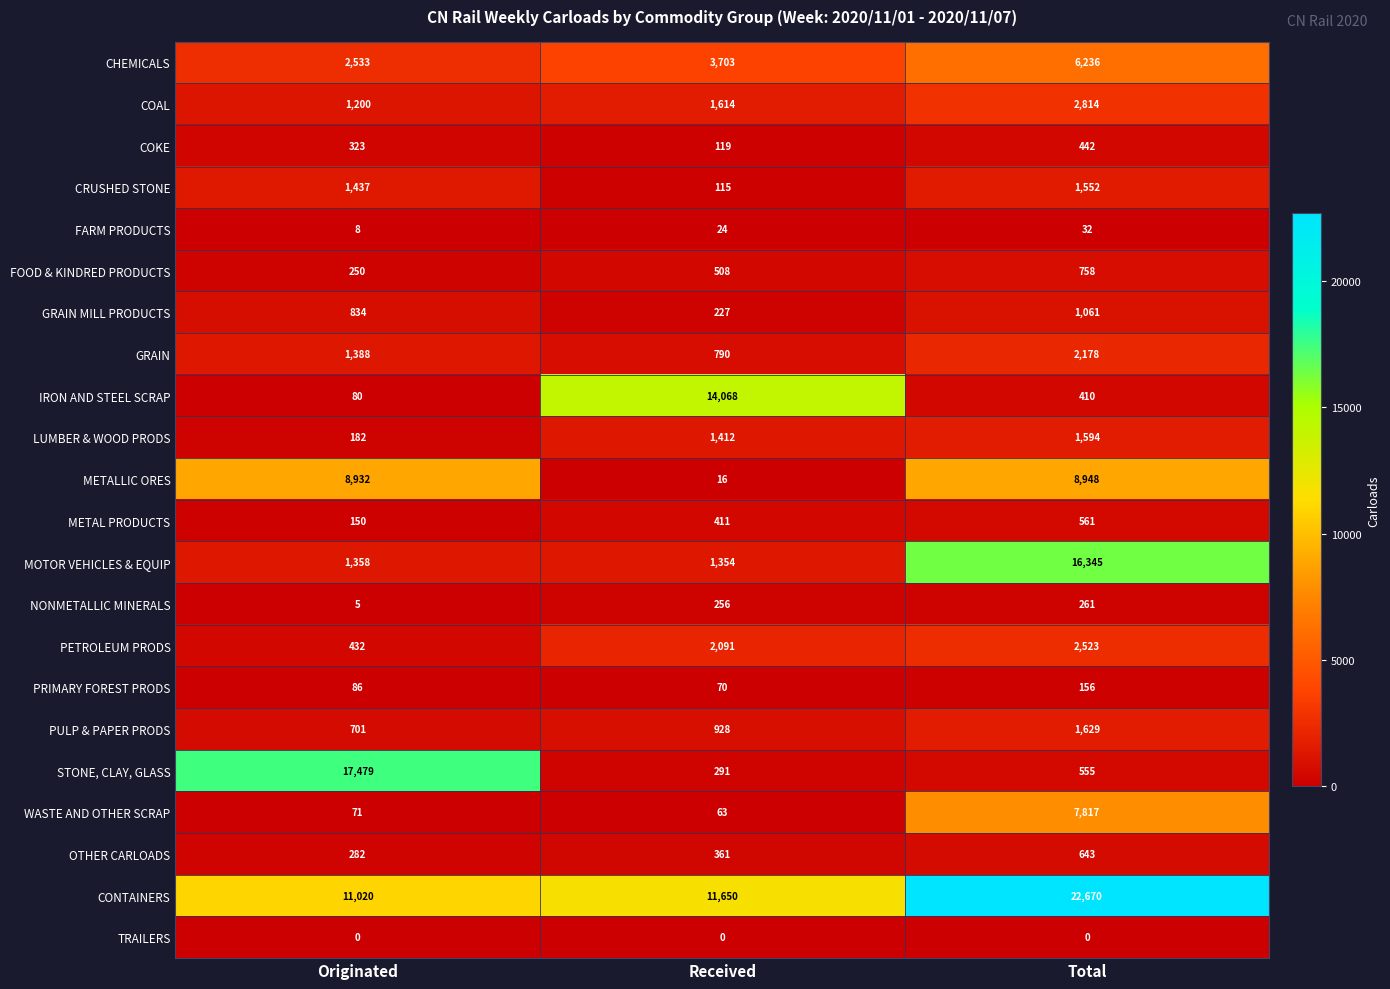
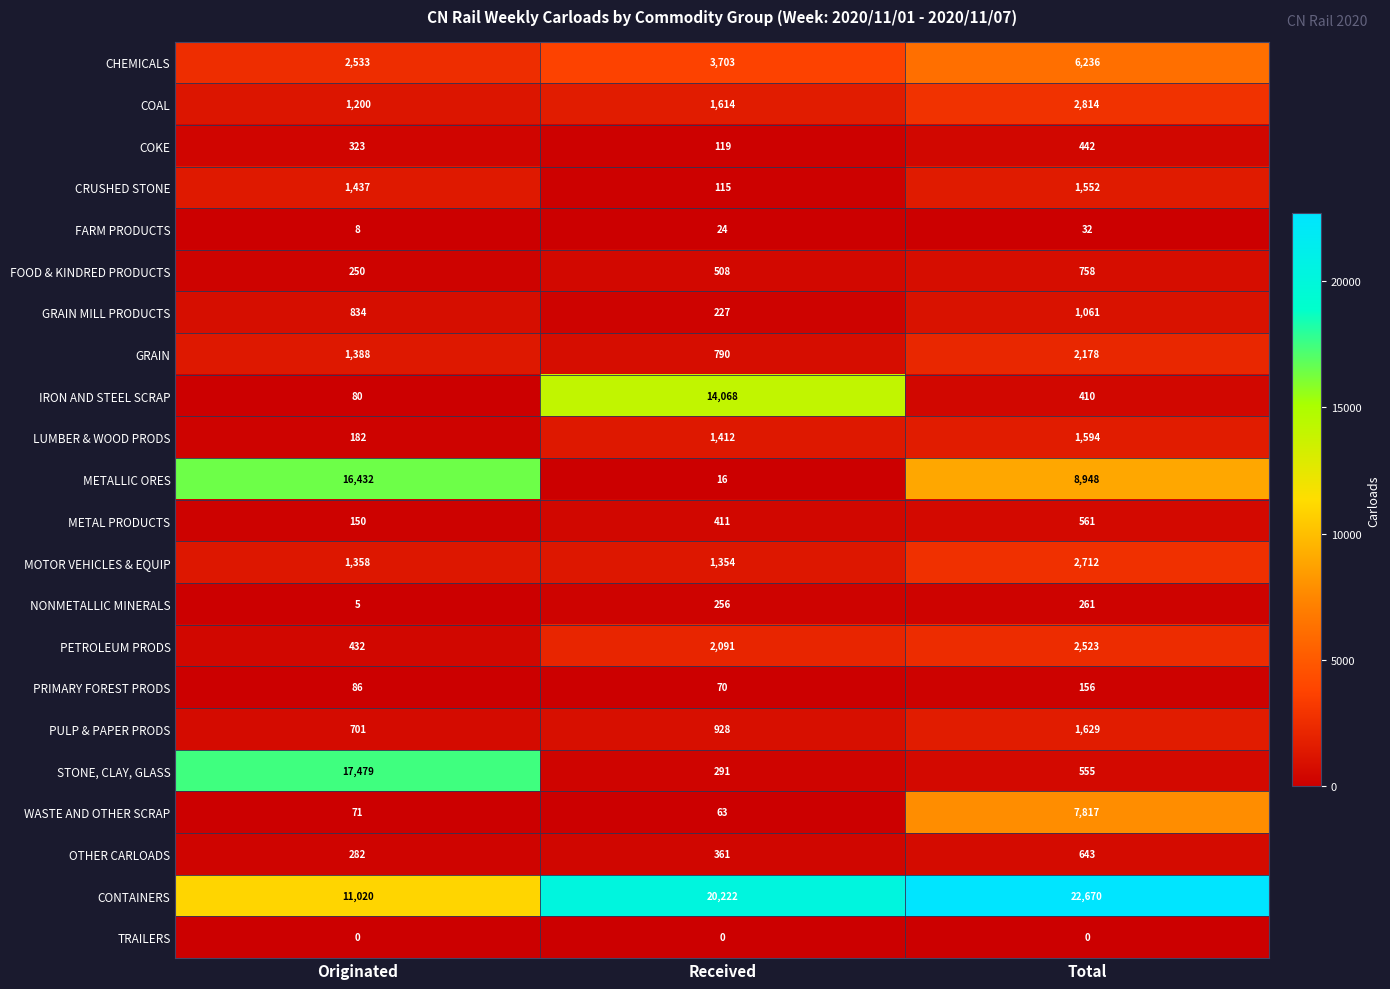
  {
    "CHEMICALS": {
      "Originated": "2,533",
      "Received": "3,703",
      "Total": "6,236"
    },
    "COAL": {
      "Originated": "1,200",
      "Received": "1,614",
      "Total": "2,814"
    },
    "COKE": {
      "Originated": "323",
      "Received": "119",
      "Total": "442"
    },
    "CRUSHED STONE": {
      "Originated": "1,437",
      "Received": "115",
      "Total": "1,552"
    },
    "FARM PRODUCTS": {
      "Originated": "8",
      "Received": "24",
      "Total": "32"
    },
    "FOOD & KINDRED PRODUCTS": {
      "Originated": "250",
      "Received": "508",
      "Total": "758"
    },
    "GRAIN MILL PRODUCTS": {
      "Originated": "834",
      "Received": "227",
      "Total": "1,061"
    },
    "GRAIN": {
      "Originated": "1,388",
      "Received": "790",
      "Total": "2,178"
    },
    "IRON AND STEEL SCRAP": {
      "Originated": "80",
      "Received": "14,068",
      "Total": "410"
    },
    "LUMBER & WOOD PRODS": {
      "Originated": "182",
      "Received": "1,412",
      "Total": "1,594"
    },
    "METALLIC ORES": {
-     "Originated": "8,932",
+     "Originated": "16,432",
      "Received": "16",
      "Total": "8,948"
    },
    "METAL PRODUCTS": {
      "Originated": "150",
      "Received": "411",
      "Total": "561"
    },
    "MOTOR VEHICLES & EQUIP": {
      "Originated": "1,358",
      "Received": "1,354",
-     "Total": "16,345"
+     "Total": "2,712"
    },
    "NONMETALLIC MINERALS": {
      "Originated": "5",
      "Received": "256",
      "Total": "261"
    },
    "PETROLEUM PRODS": {
      "Originated": "432",
      "Received": "2,091",
      "Total": "2,523"
    },
    "PRIMARY FOREST PRODS": {
      "Originated": "86",
      "Received": "70",
      "Total": "156"
    },
    "PULP & PAPER PRODS": {
      "Originated": "701",
      "Received": "928",
      "Total": "1,629"
    },
    "STONE, CLAY, GLASS": {
      "Originated": "17,479",
      "Received": "291",
      "Total": "555"
    },
    "WASTE AND OTHER SCRAP": {
      "Originated": "71",
      "Received": "63",
      "Total": "7,817"
    },
    "OTHER CARLOADS": {
      "Originated": "282",
      "Received": "361",
      "Total": "643"
    },
    "CONTAINERS": {
      "Originated": "11,020",
-     "Received": "11,650",
+     "Received": "20,222",
      "Total": "22,670"
    },
    "TRAILERS": {
      "Originated": "0",
      "Received": "0",
      "Total": "0"
    }
  }
